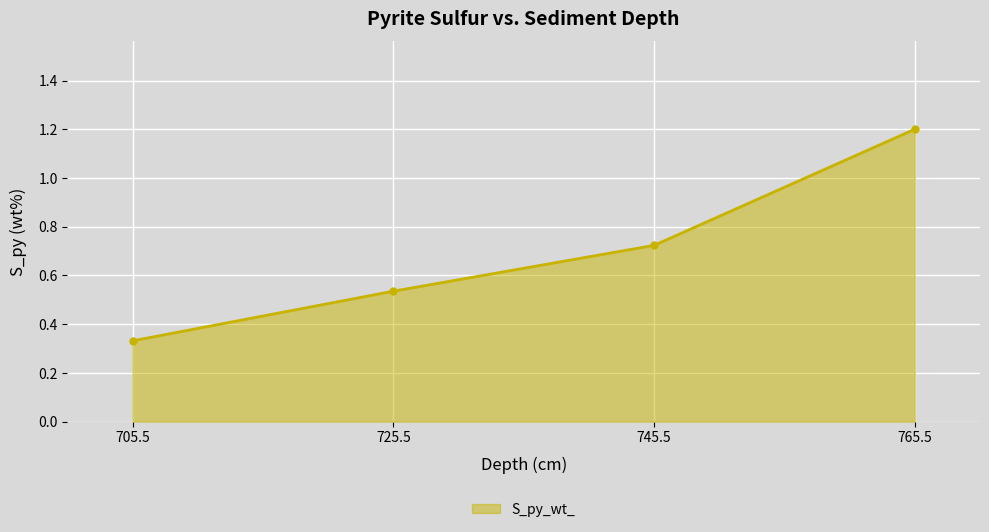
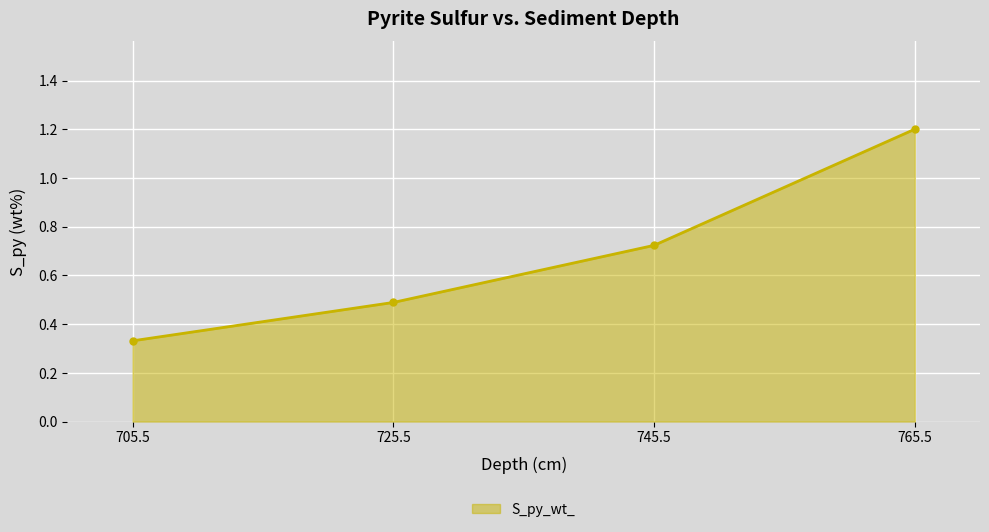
  {
    "705.5": 0.33,
-   "725.5": 0.54,
+   "725.5": 0.49,
    "745.5": 0.72,
    "765.5": 1.20
  }
